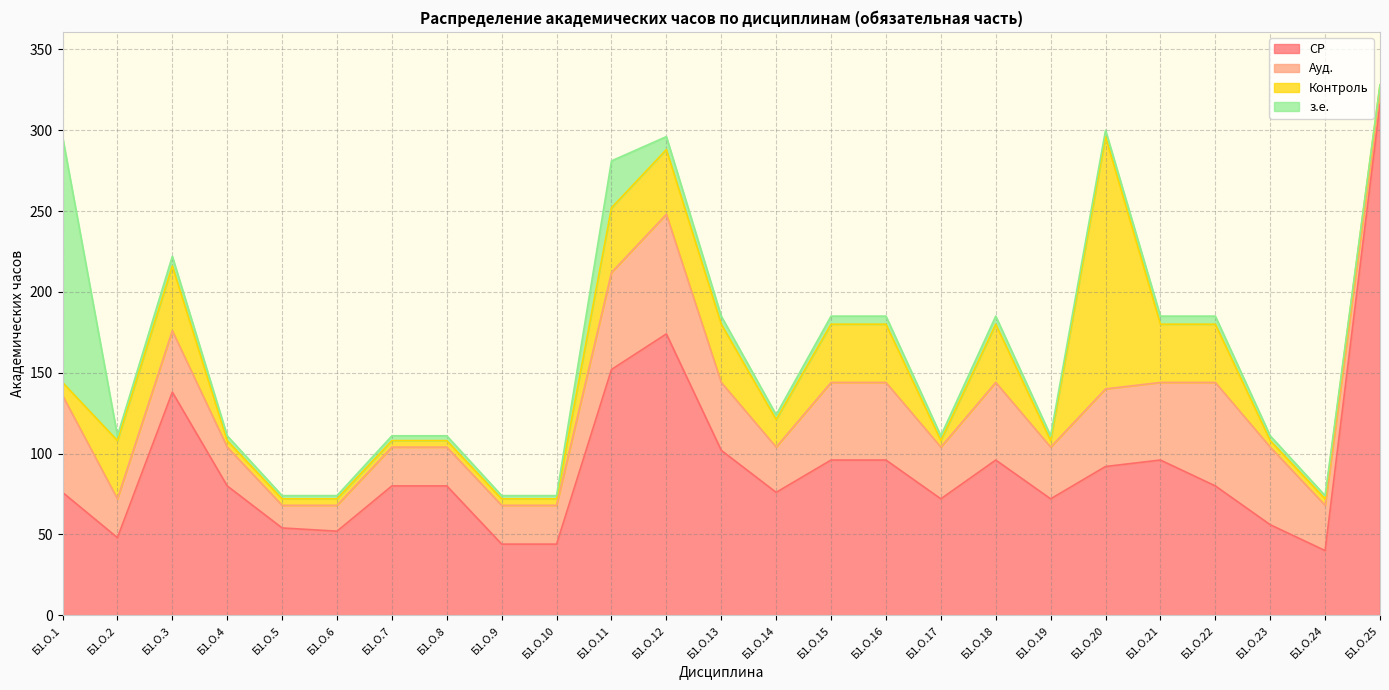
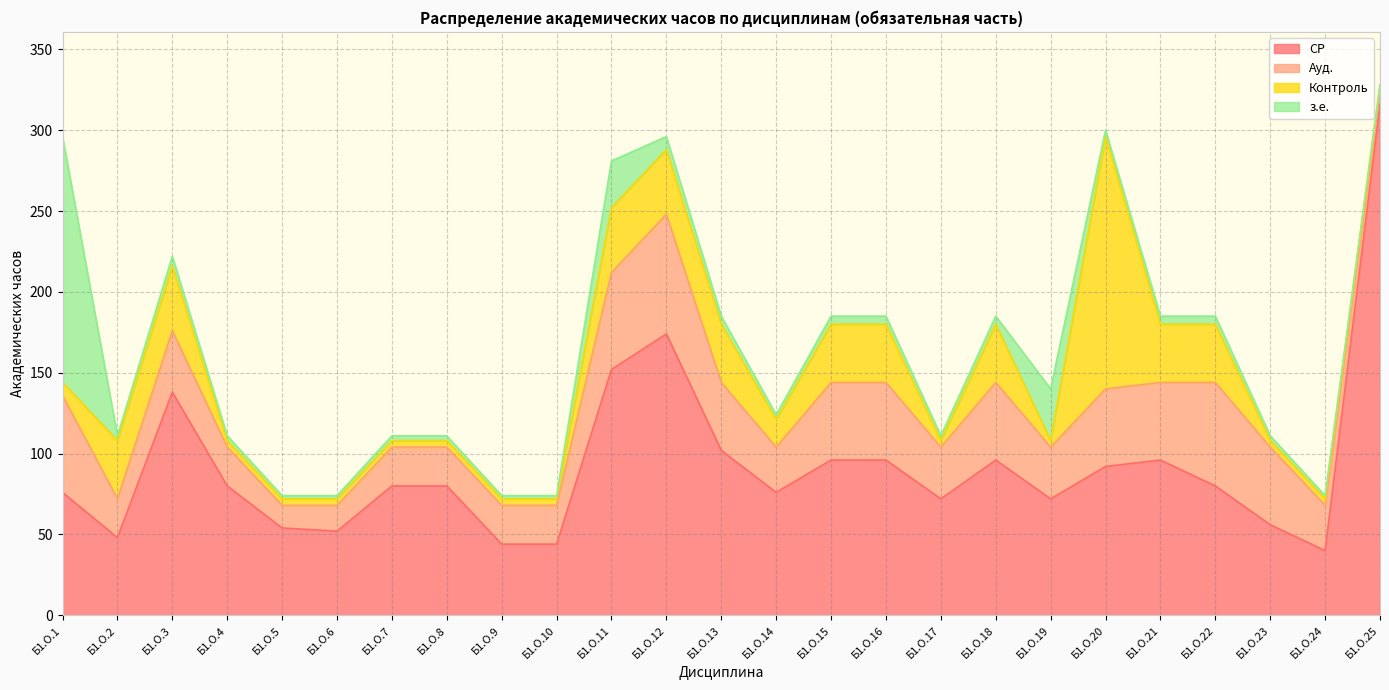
  {
    "Контроль": {
      "Б1.О.1": 8,
      "Б1.О.2": 36,
      "Б1.О.3": 40,
      "Б1.О.4": 4,
      "Б1.О.5": 4,
      "Б1.О.6": 4,
      "Б1.О.7": 4,
      "Б1.О.8": 4,
      "Б1.О.9": 4,
      "Б1.О.10": 4,
      "Б1.О.11": 40,
      "Б1.О.12": 40,
      "Б1.О.13": 36,
      "Б1.О.14": 17,
      "Б1.О.15": 36,
      "Б1.О.16": 36,
      "Б1.О.17": 4,
      "Б1.О.18": 36,
      "Б1.О.19": 4,
      "Б1.О.20": 156,
      "Б1.О.21": 36,
      "Б1.О.22": 36,
      "Б1.О.23": 4,
      "Б1.О.24": 4
    },
    "з.е.": {
      "Б1.О.1": 152,
      "Б1.О.2": 3,
      "Б1.О.3": 6,
      "Б1.О.4": 3,
      "Б1.О.5": 2,
      "Б1.О.6": 2,
      "Б1.О.7": 3,
      "Б1.О.8": 3,
      "Б1.О.9": 2,
      "Б1.О.10": 2,
      "Б1.О.11": 29,
      "Б1.О.12": 8,
      "Б1.О.13": 5,
      "Б1.О.14": 3,
      "Б1.О.15": 5,
      "Б1.О.16": 5,
      "Б1.О.17": 3,
      "Б1.О.18": 5,
-     "Б1.О.19": 3,
+     "Б1.О.19": 32,
      "Б1.О.20": 4,
      "Б1.О.21": 5,
      "Б1.О.22": 5,
      "Б1.О.23": 3,
      "Б1.О.24": 2
    }
  }
